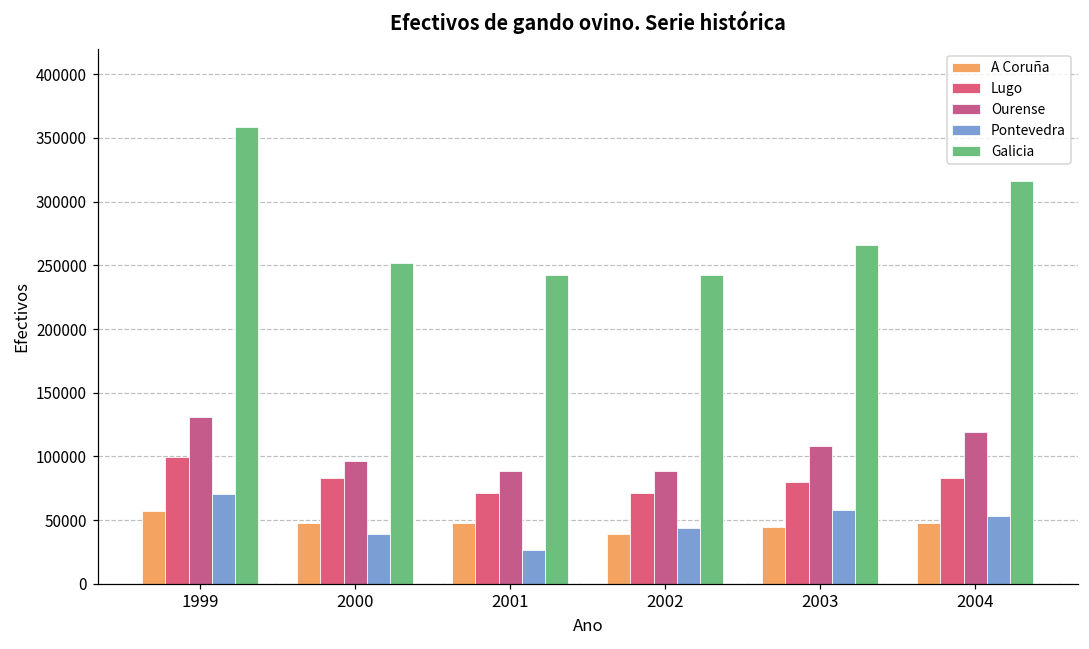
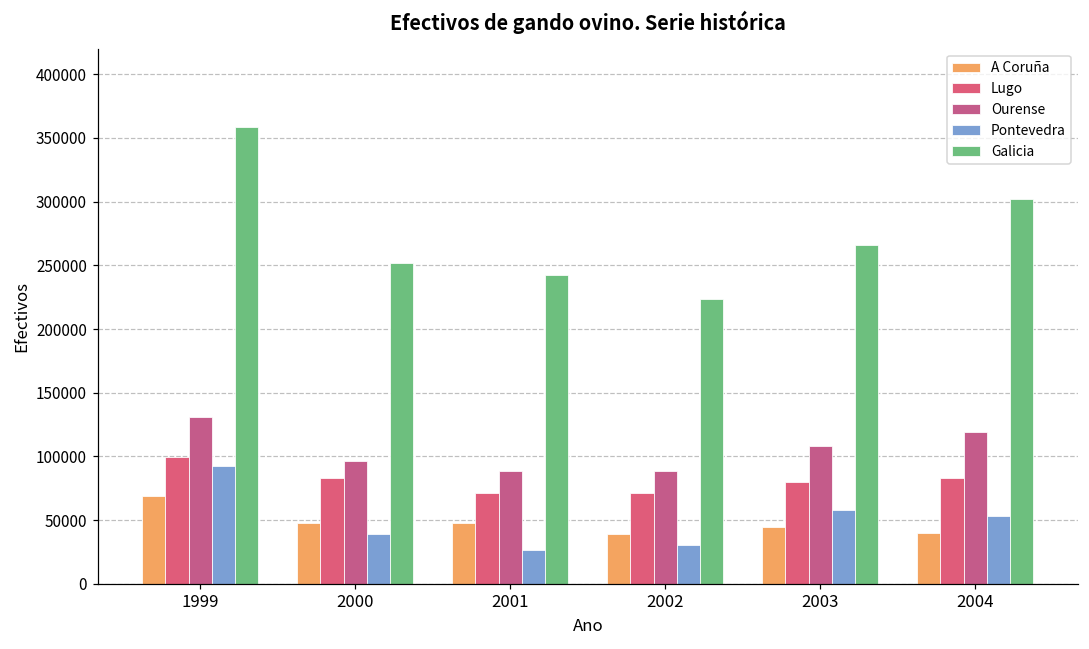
  {
    "A Coruña": {
-     "1999": 57000,
+     "1999": 69000,
      "2000": 48000,
      "2001": 48000,
      "2002": 39000,
      "2003": 45000,
-     "2004": 47000
+     "2004": 40000
    },
    "Pontevedra": {
-     "1999": 71000,
+     "1999": 93000,
      "2000": 39000,
      "2001": 26000,
-     "2002": 44000,
+     "2002": 31000,
      "2003": 58000,
      "2004": 53000
    },
    "Galicia": {
      "1999": 358000,
      "2000": 252000,
      "2001": 242000,
-     "2002": 242000,
+     "2002": 223000,
      "2003": 266000,
-     "2004": 316000
+     "2004": 302000
    }
  }
